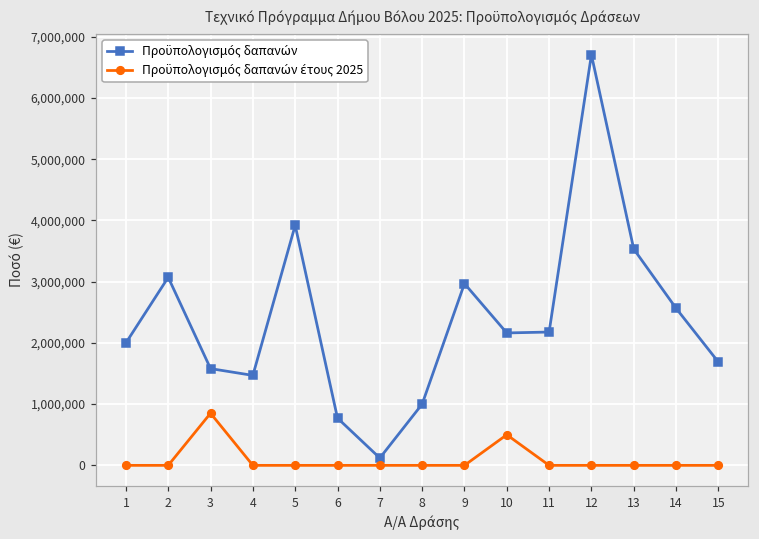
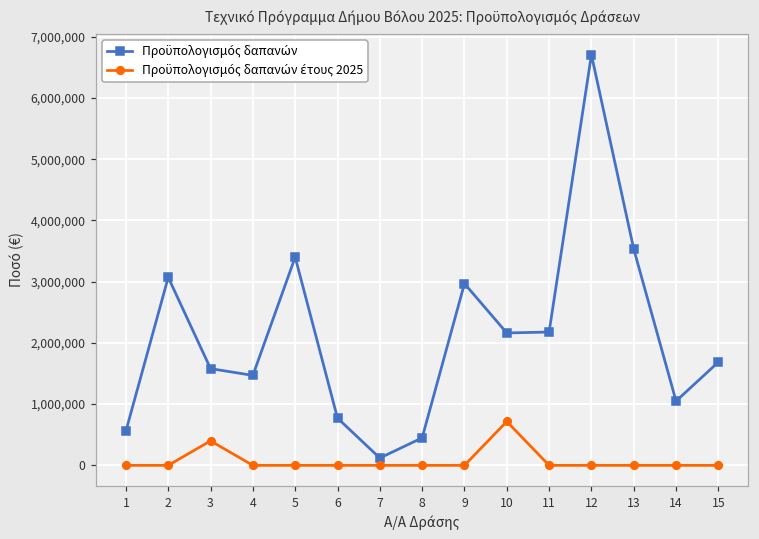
  {
    "Προϋπολογισμός δαπανών": {
-     "1": "2,000,000",
+     "1": "600,000",
      "2": "3,100,000",
      "3": "1,600,000",
      "4": "1,500,000",
-     "5": "3,900,000",
+     "5": "3,400,000",
      "6": "800,000",
      "7": "100,000",
-     "8": "1,000,000",
+     "8": "400,000",
      "9": "3,000,000",
      "10": "2,200,000",
      "11": "2,200,000",
      "12": "6,700,000",
      "13": "3,500,000",
-     "14": "2,600,000",
+     "14": "1,100,000",
      "15": "1,700,000"
    },
    "Προϋπολογισμός δαπανών έτους 2025": {
      "1": "0",
      "2": "0",
-     "3": "900,000",
+     "3": "400,000",
      "4": "0",
      "5": "0",
      "6": "0",
      "7": "0",
      "8": "0",
      "9": "0",
-     "10": "500,000",
+     "10": "700,000",
      "11": "0",
      "12": "0",
      "13": "0",
      "14": "0",
      "15": "0"
    }
  }
